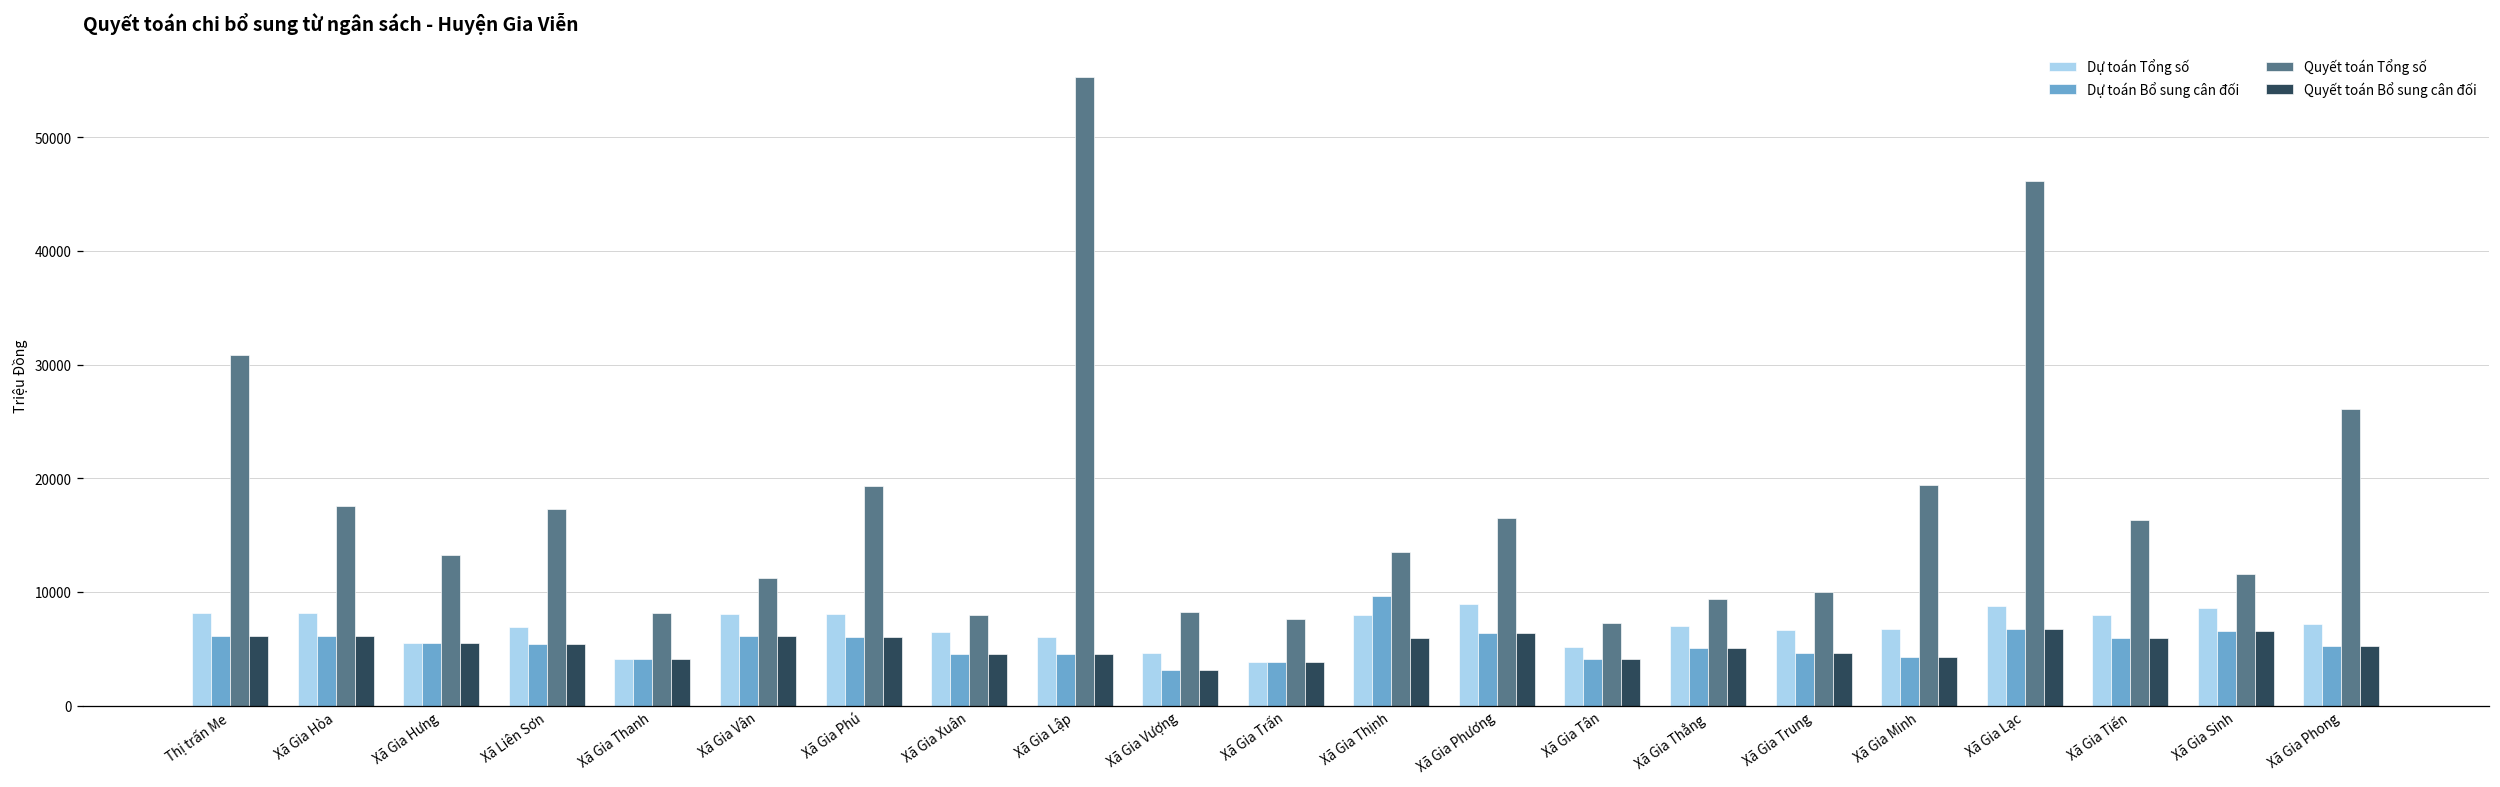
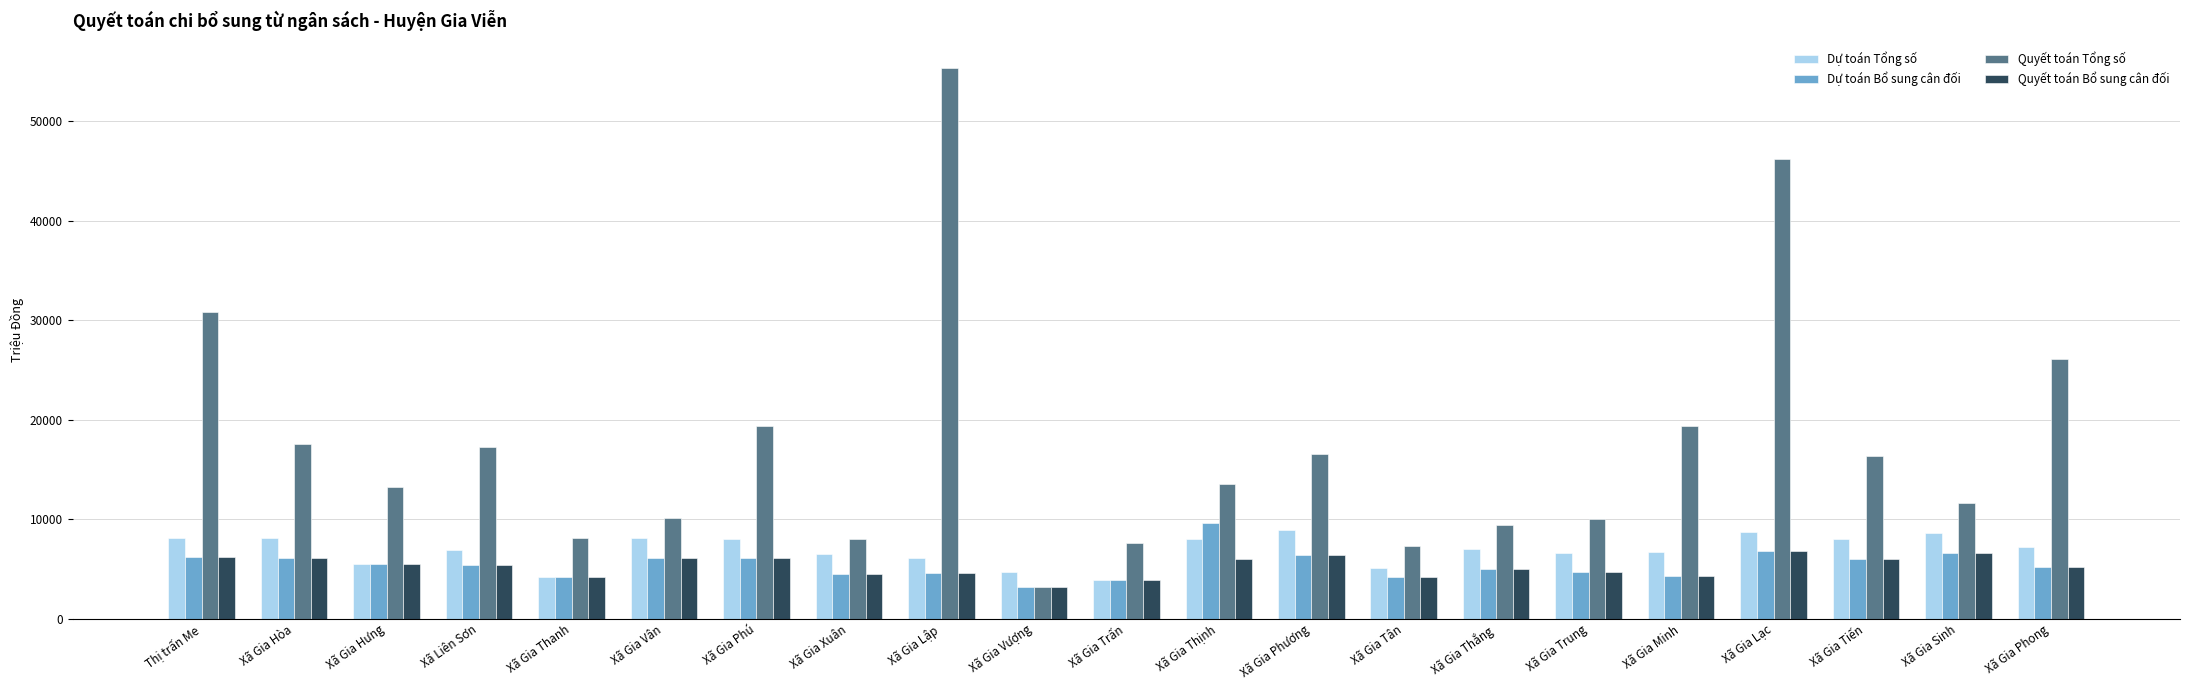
  {
    "Dự toán Tổng số": {
      "Thị trấn Me": 8000,
      "Xã Gia Hòa": 8000,
      "Xã Gia Hưng": 5000,
      "Xã Liên Sơn": 7000,
      "Xã Gia Thanh": 4000,
      "Xã Gia Vân": 8000,
      "Xã Gia Phú": 8000,
      "Xã Gia Xuân": 6000,
      "Xã Gia Lập": 6000,
      "Xã Gia Vượng": 5000,
      "Xã Gia Trấn": 4000,
      "Xã Gia Thịnh": 8000,
      "Xã Gia Phương": 9000,
      "Xã Gia Tân": 5000,
      "Xã Gia Thắng": 7000,
      "Xã Gia Trung": 7000,
      "Xã Gia Minh": 7000,
      "Xã Gia Lạc": 9000,
      "Xã Gia Tiến": 8000,
      "Xã Gia Sinh": 9000,
      "Xã Gia Phong": 7000
    },
    "Dự toán Bổ sung cân đối": {
      "Thị trấn Me": 6000,
      "Xã Gia Hòa": 6000,
      "Xã Gia Hưng": 5000,
      "Xã Liên Sơn": 5000,
      "Xã Gia Thanh": 4000,
      "Xã Gia Vân": 6000,
      "Xã Gia Phú": 6000,
      "Xã Gia Xuân": 4000,
      "Xã Gia Lập": 5000,
      "Xã Gia Vượng": 3000,
      "Xã Gia Trấn": 4000,
      "Xã Gia Thịnh": 10000,
      "Xã Gia Phương": 6000,
      "Xã Gia Tân": 4000,
      "Xã Gia Thắng": 5000,
      "Xã Gia Trung": 5000,
      "Xã Gia Minh": 4000,
      "Xã Gia Lạc": 7000,
      "Xã Gia Tiến": 6000,
      "Xã Gia Sinh": 7000,
      "Xã Gia Phong": 5000
    },
    "Quyết toán Tổng số": {
      "Thị trấn Me": 31000,
      "Xã Gia Hòa": 18000,
      "Xã Gia Hưng": 13000,
      "Xã Liên Sơn": 17000,
      "Xã Gia Thanh": 8000,
-     "Xã Gia Vân": 11000,
+     "Xã Gia Vân": 10000,
      "Xã Gia Phú": 19000,
      "Xã Gia Xuân": 8000,
      "Xã Gia Lập": 55000,
-     "Xã Gia Vượng": 8000,
+     "Xã Gia Vượng": 3000,
      "Xã Gia Trấn": 8000,
      "Xã Gia Thịnh": 14000,
      "Xã Gia Phương": 17000,
      "Xã Gia Tân": 7000,
      "Xã Gia Thắng": 9000,
      "Xã Gia Trung": 10000,
      "Xã Gia Minh": 19000,
      "Xã Gia Lạc": 46000,
      "Xã Gia Tiến": 16000,
      "Xã Gia Sinh": 12000,
      "Xã Gia Phong": 26000
    },
    "Quyết toán Bổ sung cân đối": {
      "Thị trấn Me": 6000,
      "Xã Gia Hòa": 6000,
      "Xã Gia Hưng": 5000,
      "Xã Liên Sơn": 5000,
      "Xã Gia Thanh": 4000,
      "Xã Gia Vân": 6000,
      "Xã Gia Phú": 6000,
      "Xã Gia Xuân": 4000,
      "Xã Gia Lập": 5000,
      "Xã Gia Vượng": 3000,
      "Xã Gia Trấn": 4000,
      "Xã Gia Thịnh": 6000,
      "Xã Gia Phương": 6000,
      "Xã Gia Tân": 4000,
      "Xã Gia Thắng": 5000,
      "Xã Gia Trung": 5000,
      "Xã Gia Minh": 4000,
      "Xã Gia Lạc": 7000,
      "Xã Gia Tiến": 6000,
      "Xã Gia Sinh": 7000,
      "Xã Gia Phong": 5000
    }
  }
